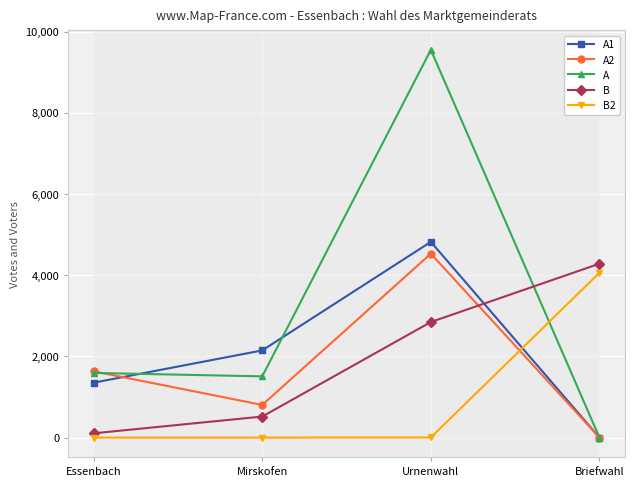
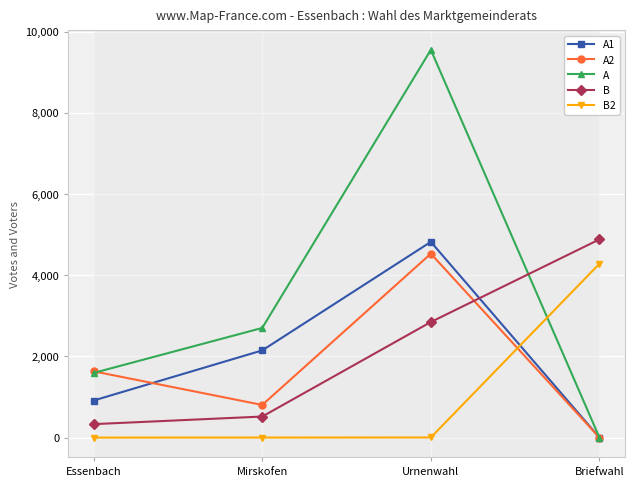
  {
    "A1": {
-     "Essenbach": "1,400",
+     "Essenbach": "900",
      "Mirskofen": "2,100",
      "Urnenwahl": "4,800"
    },
    "A2": {
      "Mirskofen": "800",
      "Urnenwahl": "4,500"
    },
    "A": {
-     "Mirskofen": "1,500",
+     "Mirskofen": "2,700",
      "Urnenwahl": "9,500"
    },
    "B": {
-     "Essenbach": "100",
+     "Essenbach": "300",
      "Mirskofen": "500",
      "Urnenwahl": "2,800",
-     "Briefwahl": "4,300"
+     "Briefwahl": "4,900"
    },
    "B2": {
      "Essenbach": "0",
      "Mirskofen": "0",
      "Urnenwahl": "0",
-     "Briefwahl": "4,100"
+     "Briefwahl": "4,300"
    }
  }
